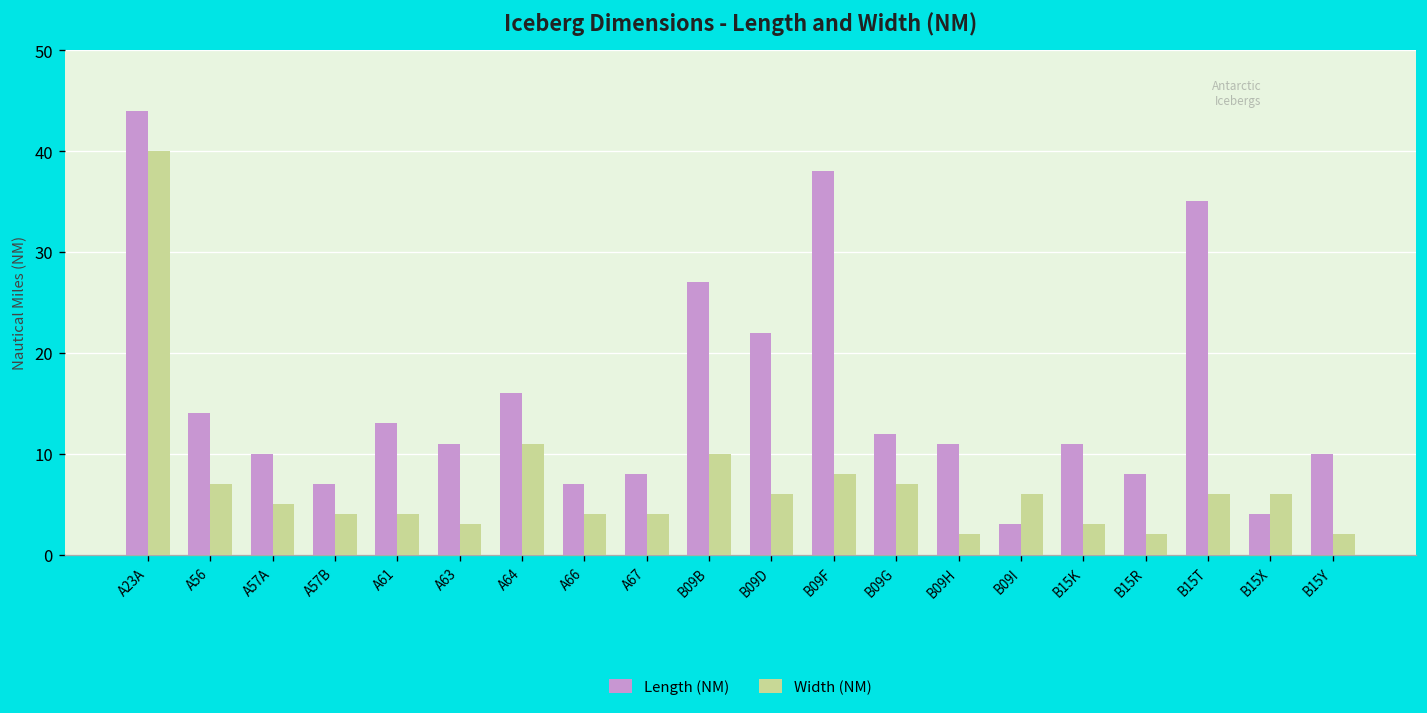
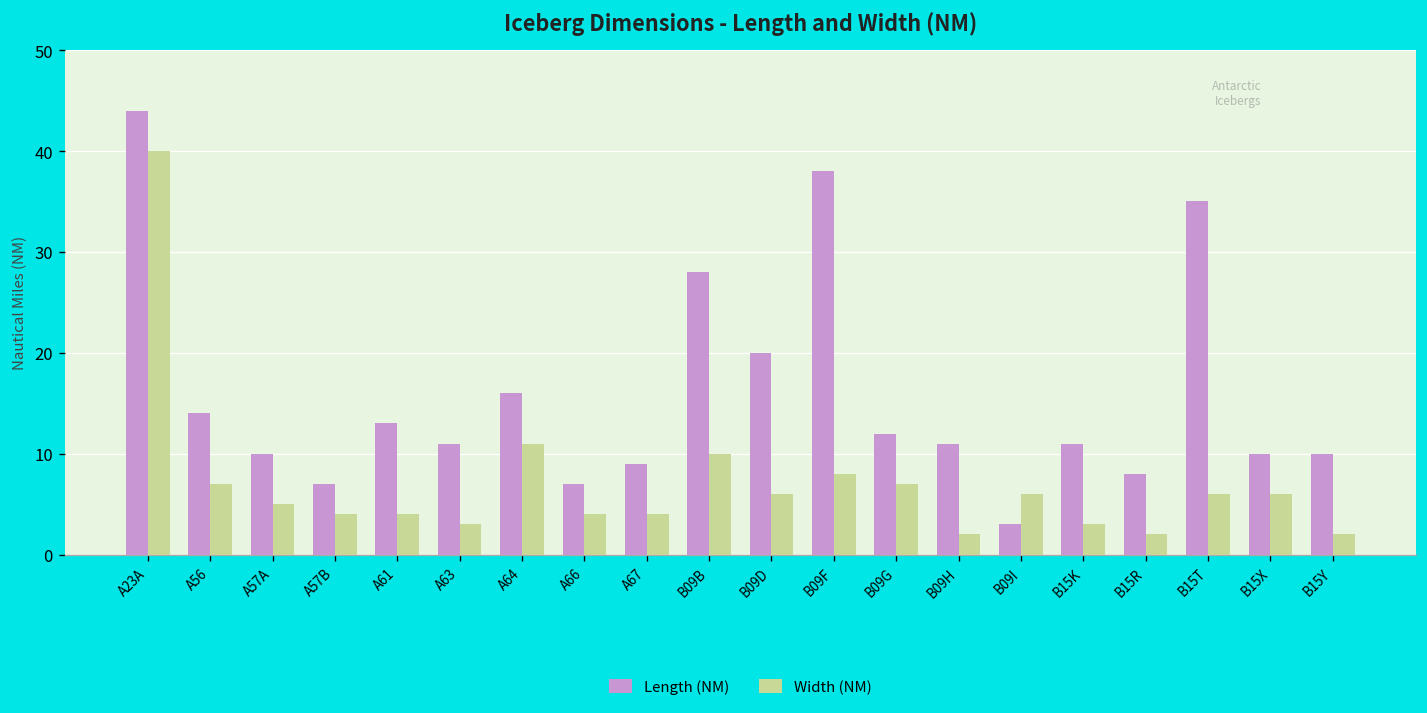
  {
    "Length (NM)": {
      "A23A": 44,
      "A56": 14,
      "A57A": 10,
      "A57B": 7,
      "A61": 13,
      "A63": 11,
      "A64": 16,
      "A66": 7,
-     "A67": 8,
-     "B09B": 27,
-     "B09D": 22,
+     "A67": 9,
+     "B09B": 28,
+     "B09D": 20,
      "B09F": 38,
      "B09G": 12,
      "B09H": 11,
      "B09I": 3,
      "B15K": 11,
      "B15R": 8,
      "B15T": 35,
-     "B15X": 4,
+     "B15X": 10,
      "B15Y": 10
    },
    "Width (NM)": {
      "A23A": 40,
      "A56": 7,
      "A57A": 5,
      "A57B": 4,
      "A61": 4,
      "A63": 3,
      "A64": 11,
      "A66": 4,
      "A67": 4,
      "B09B": 10,
      "B09D": 6,
      "B09F": 8,
      "B09G": 7,
      "B09H": 2,
      "B09I": 6,
      "B15K": 3,
      "B15R": 2,
      "B15T": 6,
      "B15X": 6,
      "B15Y": 2
    }
  }
